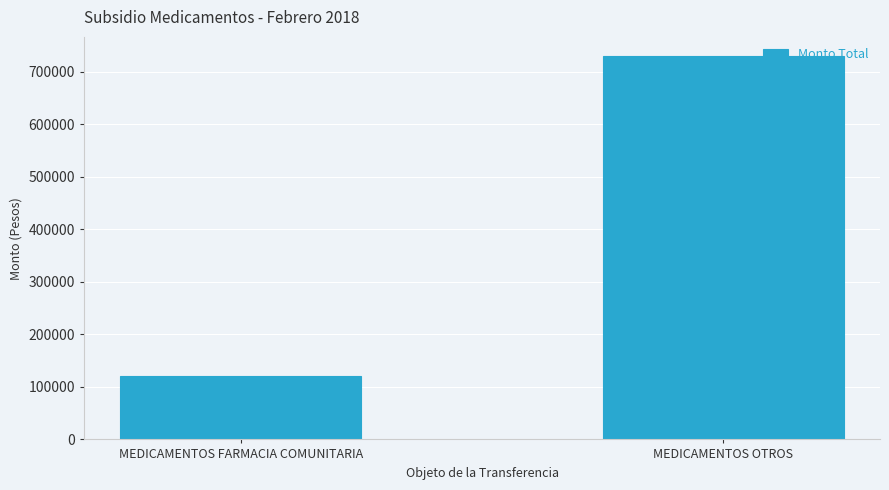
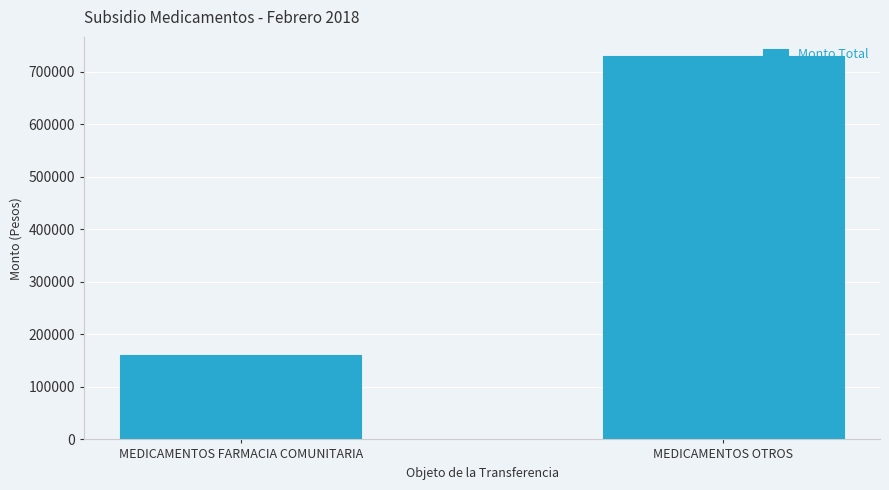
  {
-   "MEDICAMENTOS FARMACIA COMUNITARIA": 120000,
+   "MEDICAMENTOS FARMACIA COMUNITARIA": 160000,
    "MEDICAMENTOS OTROS": 730000
  }
